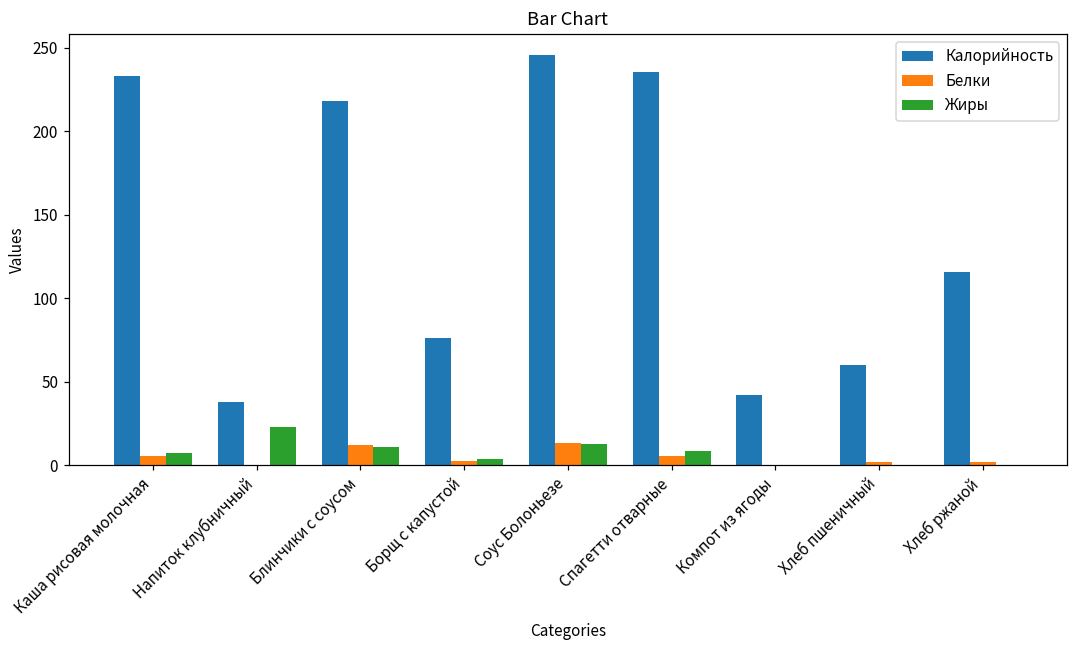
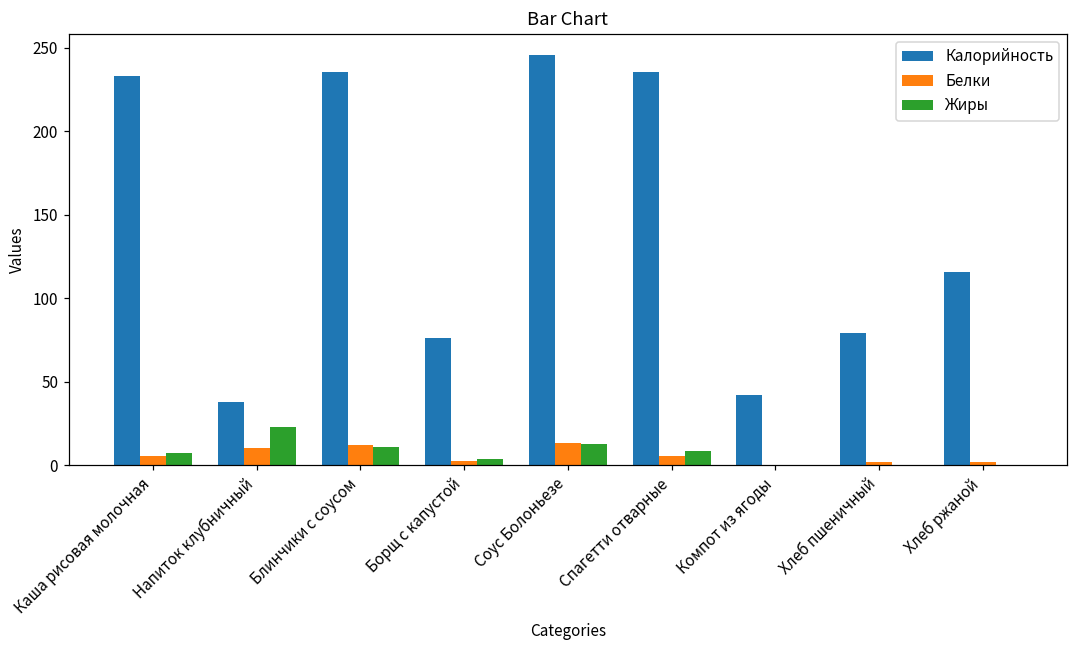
  {
    "Калорийность": {
      "Каша рисовая молочная": 233,
      "Напиток клубничный": 38,
-     "Блинчики с соусом": 218,
+     "Блинчики с соусом": 235,
      "Борщ с капустой": 76,
      "Соус Болоньезе": 246,
      "Спагетти отварные": 236,
      "Компот из ягоды": 42,
-     "Хлеб пшеничный": 60,
+     "Хлеб пшеничный": 79,
      "Хлеб ржаной": 116
    },
    "Белки": {
      "Каша рисовая молочная": 6,
-     "Напиток клубничный": 0,
+     "Напиток клубничный": 10,
      "Блинчики с соусом": 12,
      "Борщ с капустой": 2,
      "Соус Болоньезе": 13,
      "Спагетти отварные": 6,
      "Хлеб пшеничный": 2,
      "Хлеб ржаной": 2
    },
    "Жиры": {
      "Каша рисовая молочная": 7,
      "Напиток клубничный": 23,
      "Блинчики с соусом": 11,
      "Борщ с капустой": 4,
      "Соус Болоньезе": 13,
      "Спагетти отварные": 9
    }
  }
